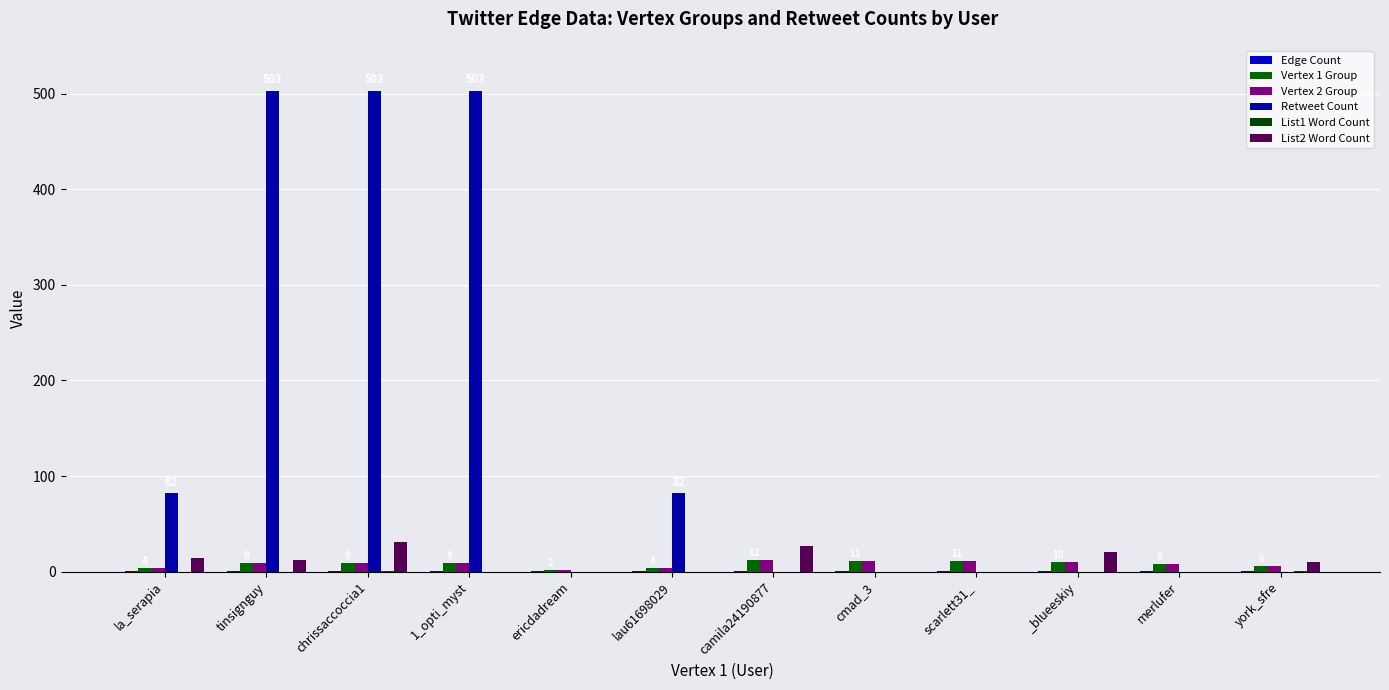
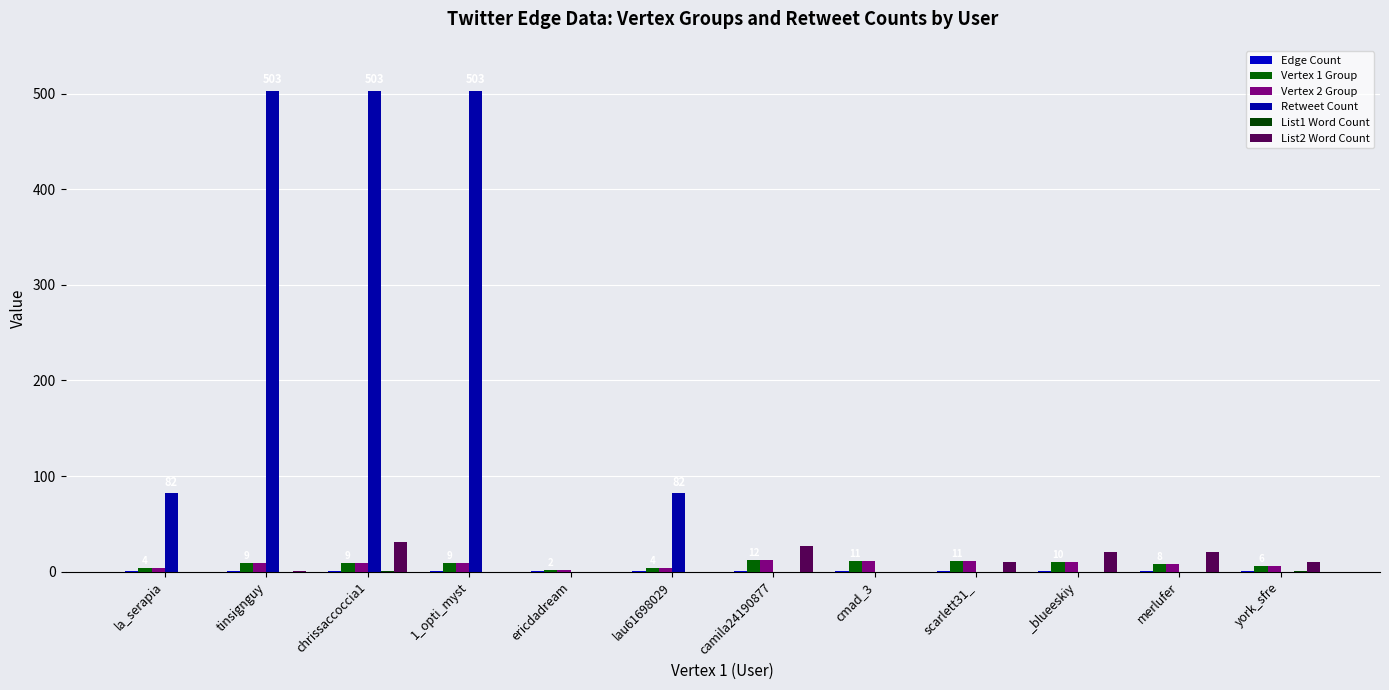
  {
    "Vertex 2 Group": {
      "la_serapia": 0,
      "tinsignguy": 10,
      "chrissaccoccia1": 10,
      "1_opti_myst": 10,
      "lau61698029": 0,
      "camila24190877": 10,
      "cmad_3": 10,
      "scarlett31_": 10,
      "_blueeskiy": 10,
      "merlufer": 10,
      "york_sfre": 10
    },
    "List2 Word Count": {
-     "la_serapia": 10,
-     "tinsignguy": 10,
+     "la_serapia": 0,
+     "tinsignguy": 0,
      "chrissaccoccia1": 30,
      "1_opti_myst": 0,
      "ericdadream": 0,
      "lau61698029": 0,
      "camila24190877": 30,
      "cmad_3": 0,
-     "scarlett31_": 0,
+     "scarlett31_": 10,
      "_blueeskiy": 20,
-     "merlufer": 0,
+     "merlufer": 20,
      "york_sfre": 10
    }
  }
